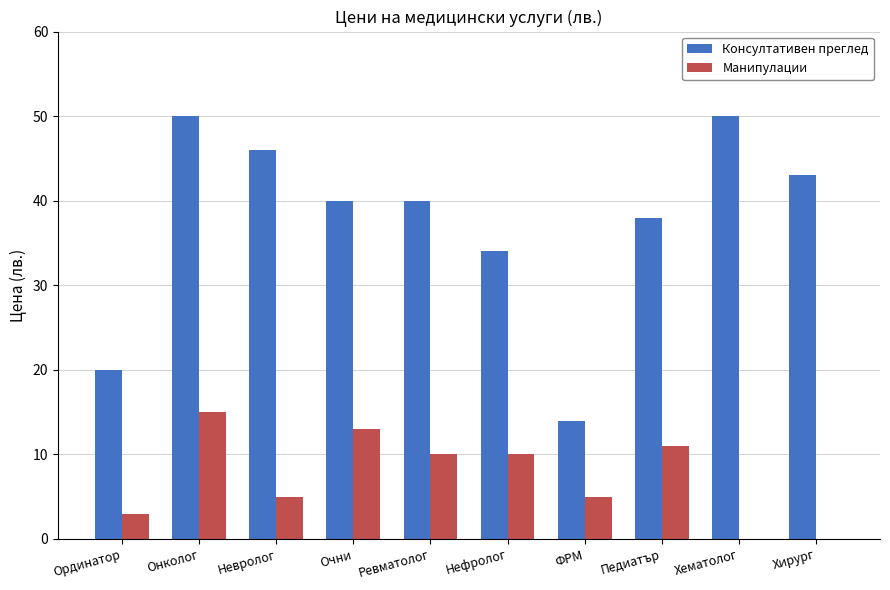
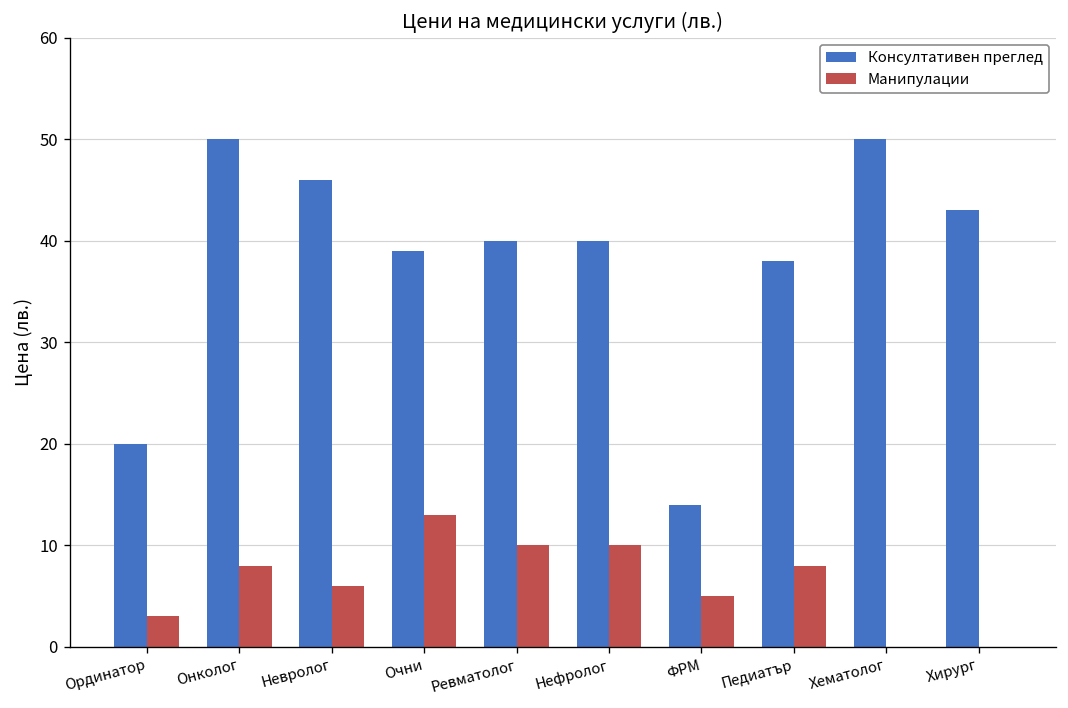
  {
    "Консултативен преглед": {
      "Ординатор": 20,
      "Онколог": 50,
      "Невролог": 46,
-     "Очни": 40,
+     "Очни": 39,
      "Ревматолог": 40,
-     "Нефролог": 34,
+     "Нефролог": 40,
      "ФРМ": 14,
      "Педиатър": 38,
      "Хематолог": 50,
      "Хирург": 43
    },
    "Манипулации": {
      "Ординатор": 3,
-     "Онколог": 15,
-     "Невролог": 5,
+     "Онколог": 8,
+     "Невролог": 6,
      "Очни": 13,
      "Ревматолог": 10,
      "Нефролог": 10,
      "ФРМ": 5,
-     "Педиатър": 11,
+     "Педиатър": 8,
      "Хематолог": 0,
      "Хирург": 0
    }
  }
